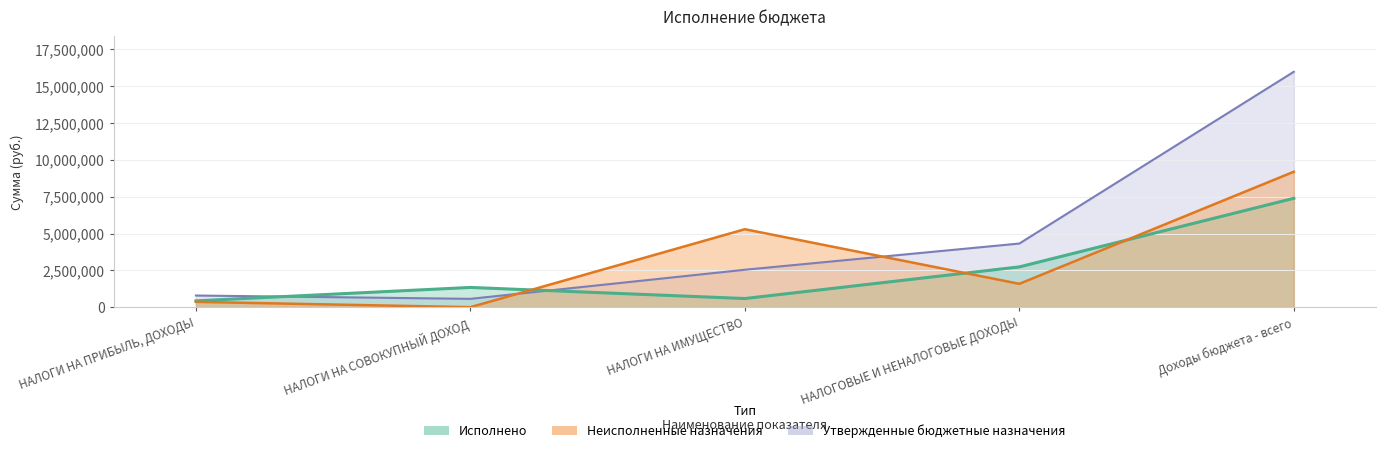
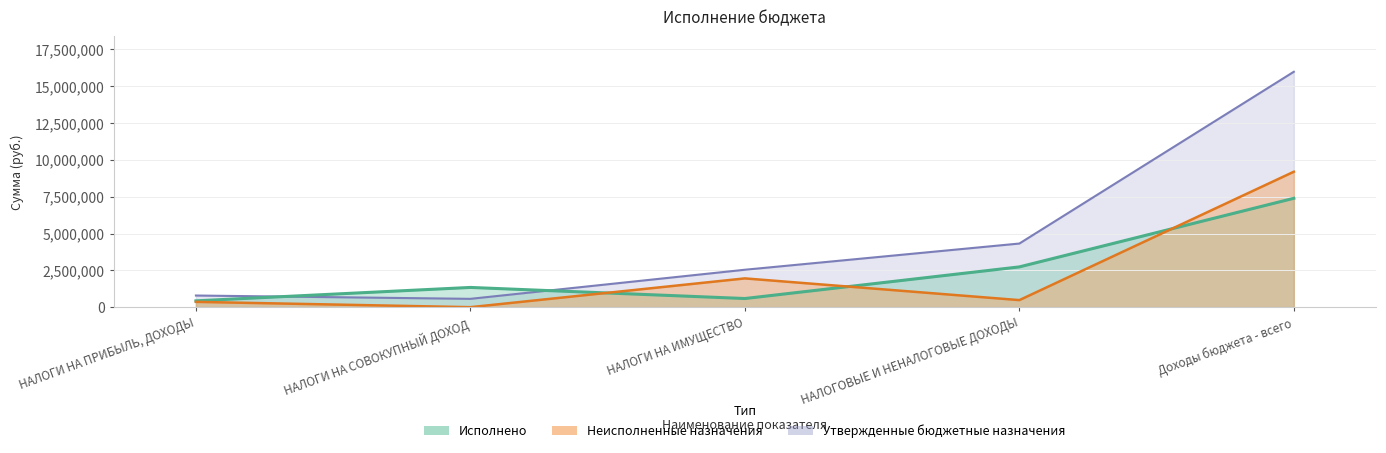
  {
    "Неисполненные назначения": {
      "НАЛОГИ НА СОВОКУПНЫЙ ДОХОД": "0",
-     "НАЛОГИ НА ИМУЩЕСТВО": "5,300,000",
-     "НАЛОГОВЫЕ И НЕНАЛОГОВЫЕ ДОХОДЫ": "1,600,000",
+     "НАЛОГИ НА ИМУЩЕСТВО": "2,000,000",
+     "НАЛОГОВЫЕ И НЕНАЛОГОВЫЕ ДОХОДЫ": "500,000",
      "Доходы бюджета - всего": "9,200,000"
    }
  }
